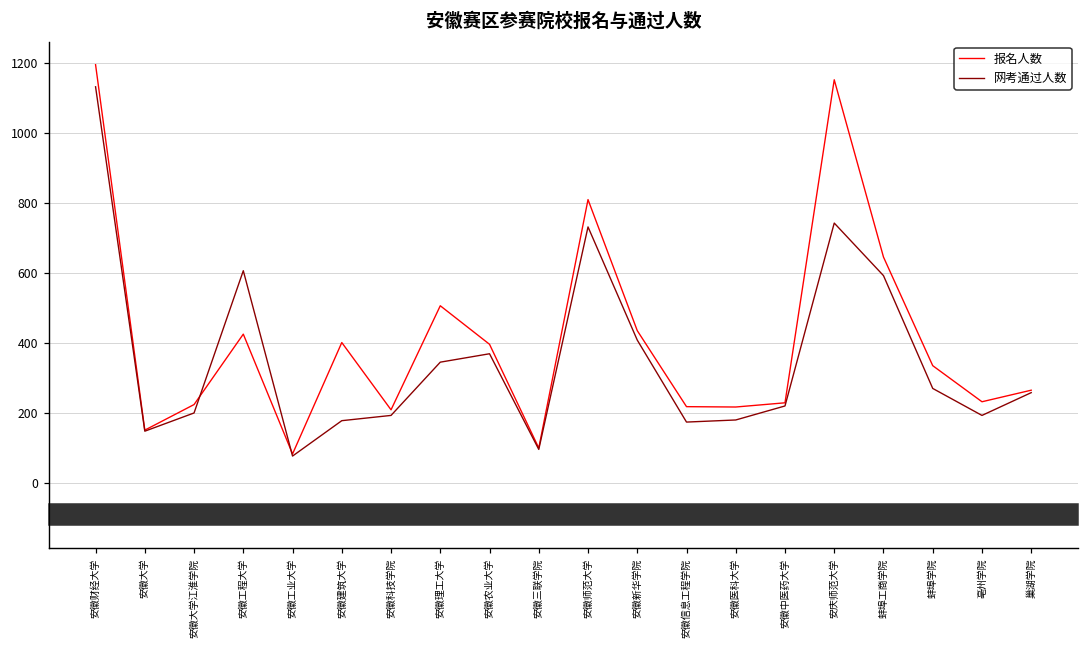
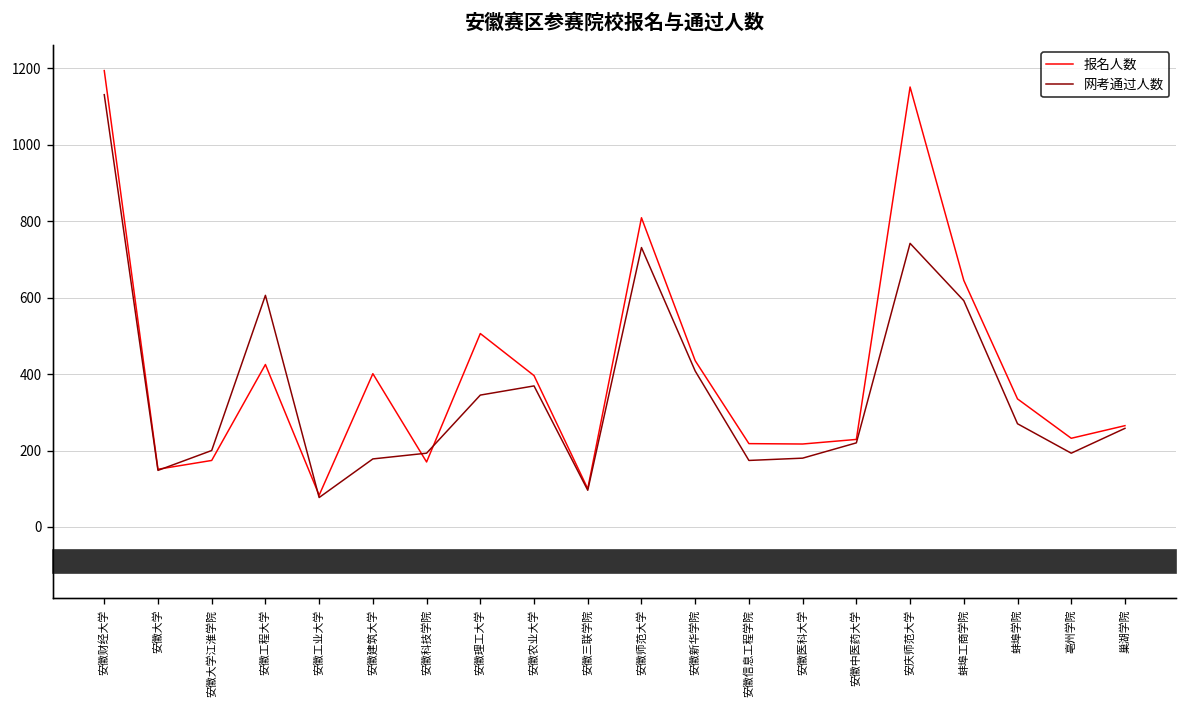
  {
    "报名人数": {
      "安徽财经大学": 1190,
-     "安徽大学江淮学院": 220,
+     "安徽大学江淮学院": 170,
      "安徽工程大学": 430,
      "安徽建筑大学": 400,
-     "安徽科技学院": 210,
+     "安徽科技学院": 170,
      "安徽理工大学": 510,
      "安徽农业大学": 400,
      "安徽师范大学": 810,
      "安徽新华学院": 440,
      "安徽信息工程学院": 220,
      "安徽医科大学": 220,
      "安徽中医药大学": 230,
      "安庆师范大学": 1150,
      "蚌埠工商学院": 650,
      "蚌埠学院": 340,
      "亳州学院": 230
    },
    "网考通过人数": {
      "安徽财经大学": 1130,
      "安徽大学江淮学院": 200,
      "安徽工程大学": 610,
      "安徽建筑大学": 180,
      "安徽科技学院": 190,
      "安徽理工大学": 350,
      "安徽农业大学": 370,
      "安徽师范大学": 730,
      "安徽新华学院": 410,
      "安徽信息工程学院": 170,
      "安徽医科大学": 180,
      "安徽中医药大学": 220,
      "安庆师范大学": 740,
      "蚌埠工商学院": 590,
      "蚌埠学院": 270,
      "亳州学院": 190
    }
  }
